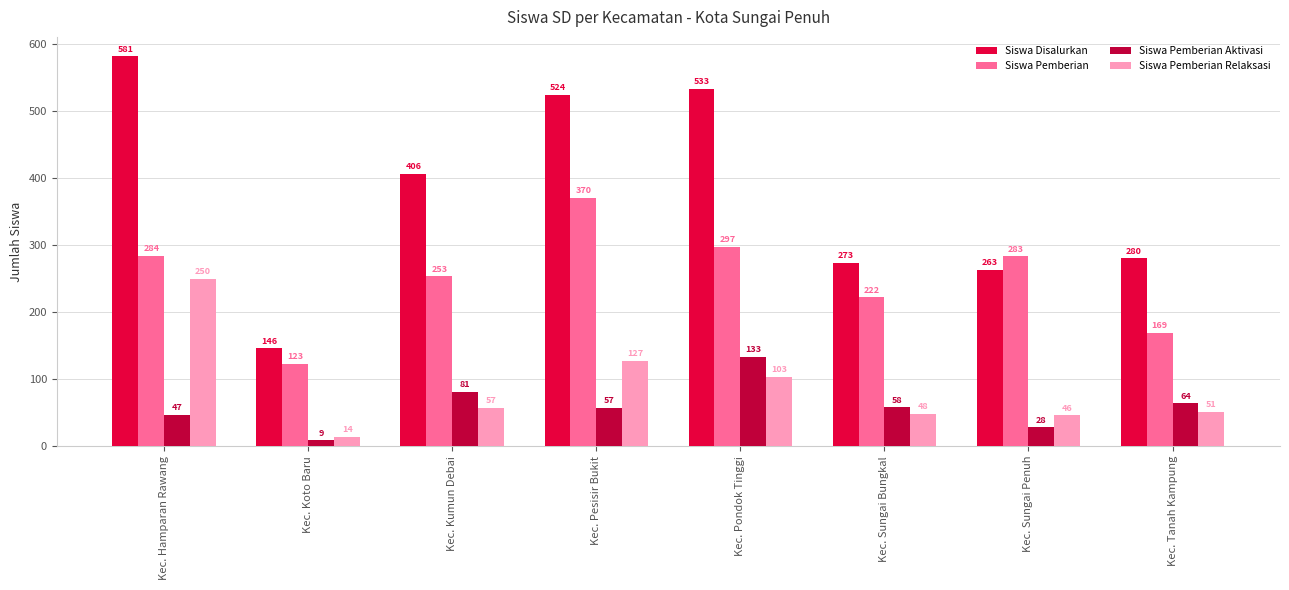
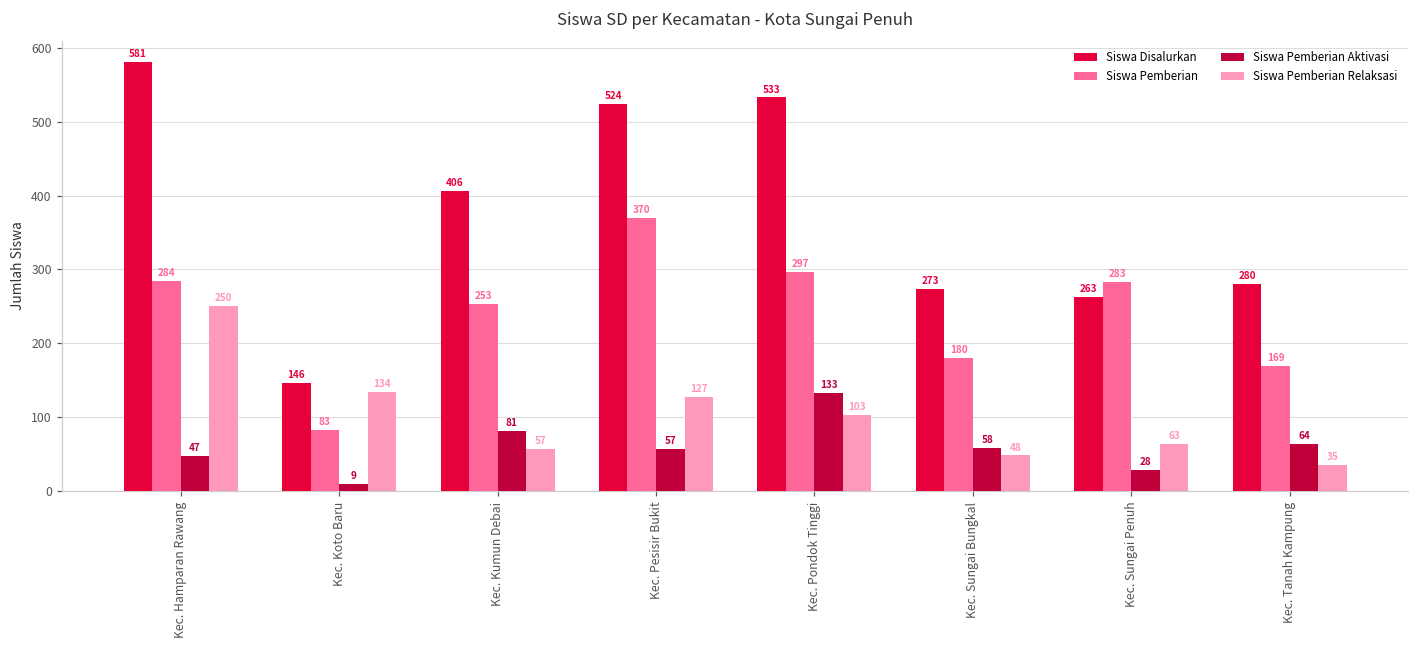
  {
    "Siswa Pemberian": {
      "Kec. Hamparan Rawang": 284,
-     "Kec. Koto Baru": 123,
+     "Kec. Koto Baru": 83,
      "Kec. Kumun Debai": 253,
      "Kec. Pesisir Bukit": 370,
      "Kec. Pondok Tinggi": 297,
-     "Kec. Sungai Bungkal": 222,
+     "Kec. Sungai Bungkal": 180,
      "Kec. Sungai Penuh": 283,
      "Kec. Tanah Kampung": 169
    },
    "Siswa Pemberian Relaksasi": {
      "Kec. Hamparan Rawang": 250,
-     "Kec. Koto Baru": 14,
+     "Kec. Koto Baru": 134,
      "Kec. Kumun Debai": 57,
      "Kec. Pesisir Bukit": 127,
      "Kec. Pondok Tinggi": 103,
      "Kec. Sungai Bungkal": 48,
-     "Kec. Sungai Penuh": 46,
-     "Kec. Tanah Kampung": 51
+     "Kec. Sungai Penuh": 63,
+     "Kec. Tanah Kampung": 35
    }
  }
